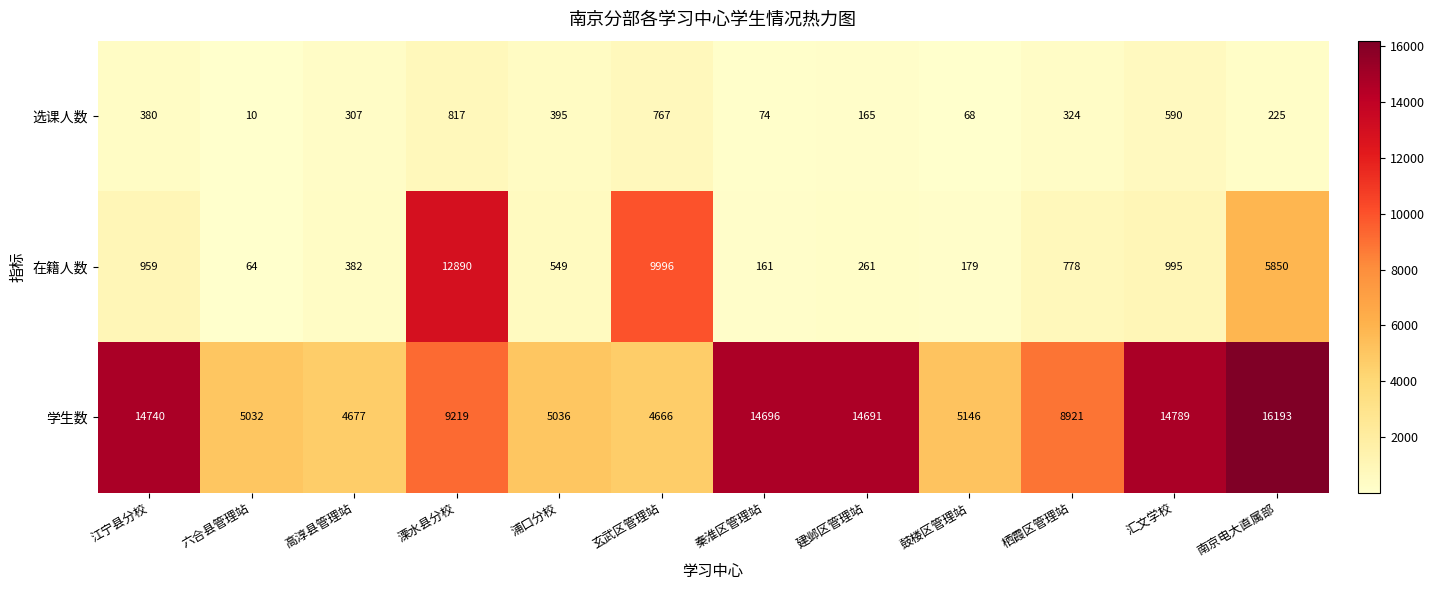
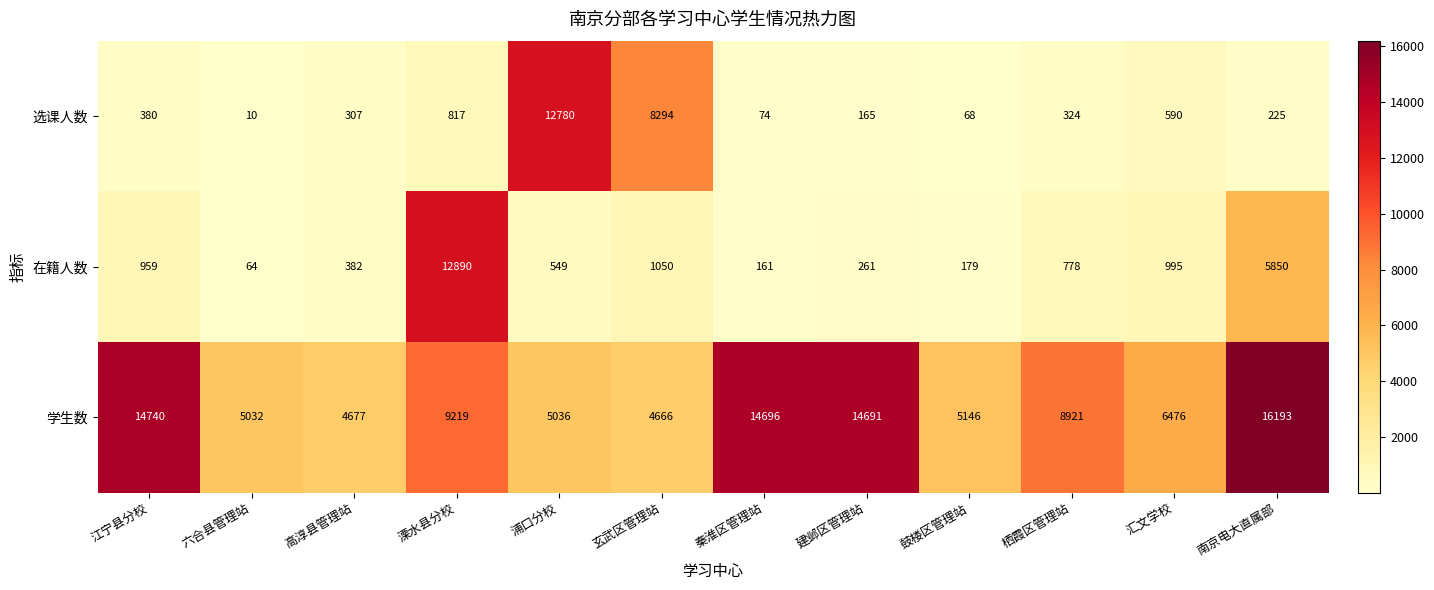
  {
    "选课人数": {
      "江宁县分校": 380,
      "六合县管理站": 10,
      "高淳县管理站": 307,
      "溧水县分校": 817,
-     "浦口分校": 395,
-     "玄武区管理站": 767,
+     "浦口分校": 12780,
+     "玄武区管理站": 8294,
      "秦淮区管理站": 74,
      "建邺区管理站": 165,
      "鼓楼区管理站": 68,
      "栖霞区管理站": 324,
      "汇文学校": 590,
      "南京电大直属部": 225
    },
    "在籍人数": {
      "江宁县分校": 959,
      "六合县管理站": 64,
      "高淳县管理站": 382,
      "溧水县分校": 12890,
      "浦口分校": 549,
-     "玄武区管理站": 9996,
+     "玄武区管理站": 1050,
      "秦淮区管理站": 161,
      "建邺区管理站": 261,
      "鼓楼区管理站": 179,
      "栖霞区管理站": 778,
      "汇文学校": 995,
      "南京电大直属部": 5850
    },
    "学生数": {
      "江宁县分校": 14740,
      "六合县管理站": 5032,
      "高淳县管理站": 4677,
      "溧水县分校": 9219,
      "浦口分校": 5036,
      "玄武区管理站": 4666,
      "秦淮区管理站": 14696,
      "建邺区管理站": 14691,
      "鼓楼区管理站": 5146,
      "栖霞区管理站": 8921,
-     "汇文学校": 14789,
+     "汇文学校": 6476,
      "南京电大直属部": 16193
    }
  }
